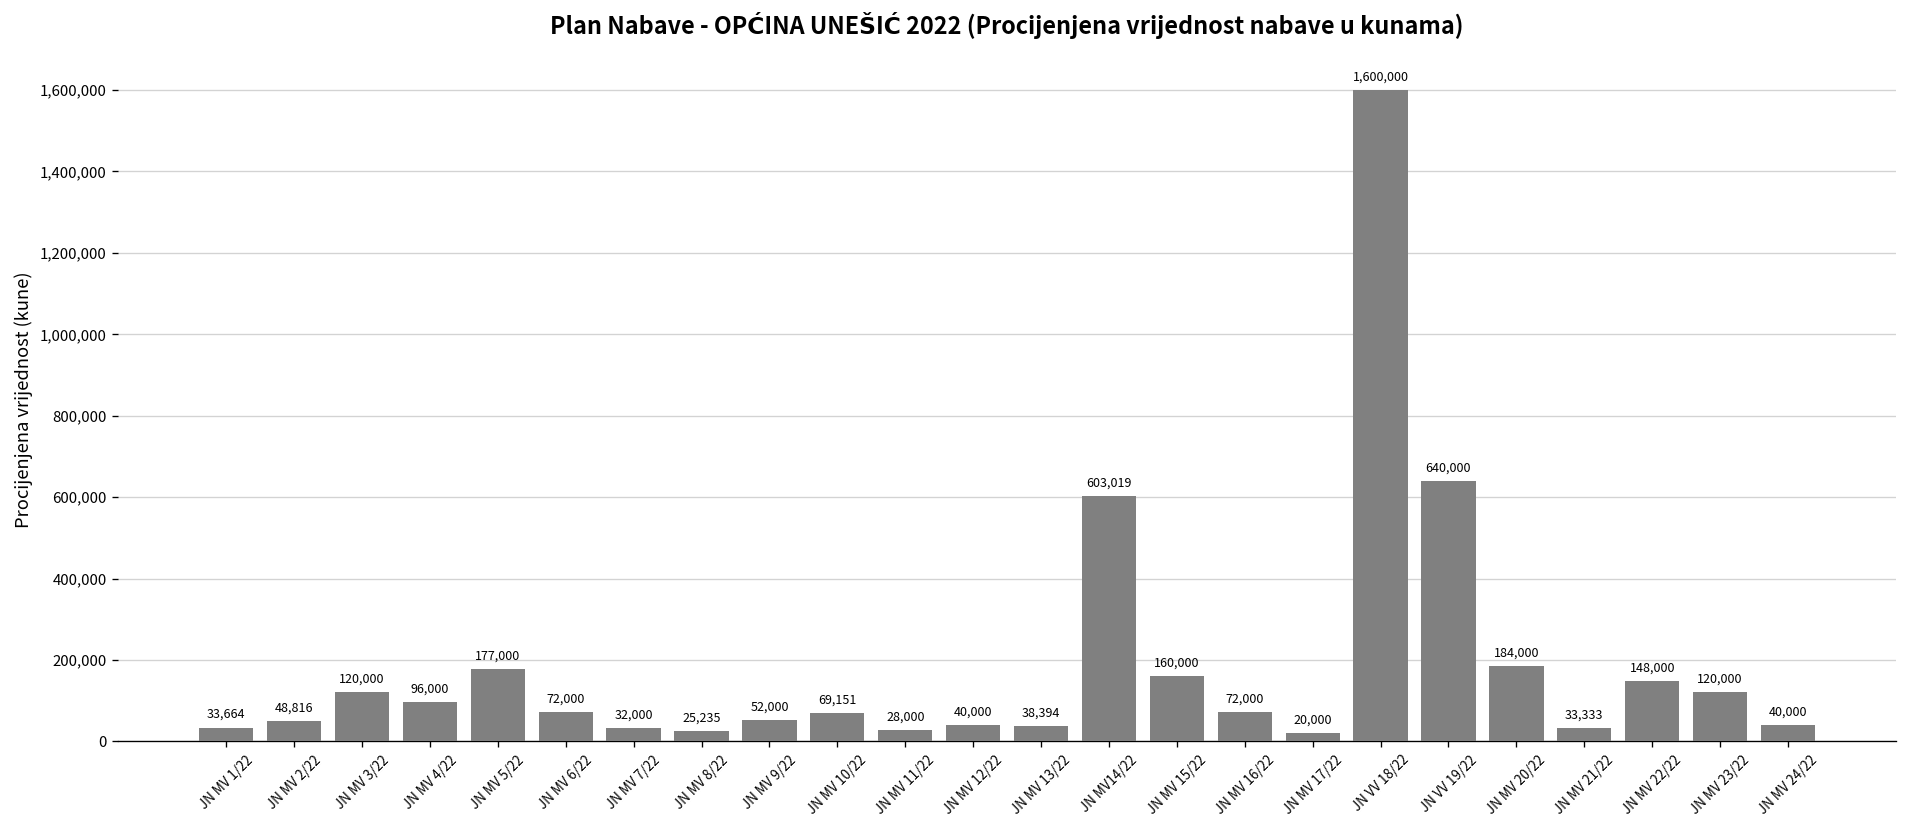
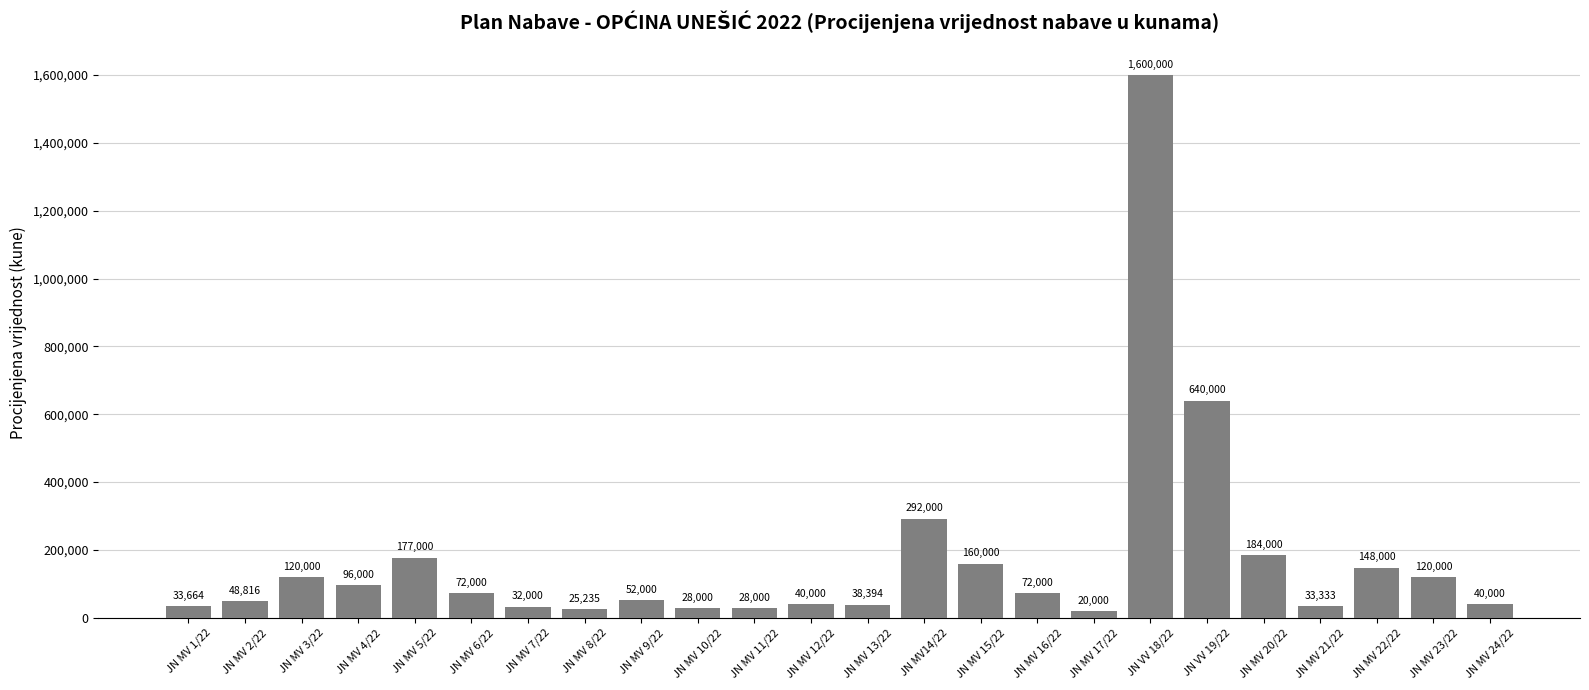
  {
    "JN MV 1/22": "33,664",
    "JN MV 2/22": "48,816",
    "JN MV 3/22": "120,000",
    "JN MV 4/22": "96,000",
    "JN MV 5/22": "177,000",
    "JN MV 6/22": "72,000",
    "JN MV 7/22": "32,000",
    "JN MV 8/22": "25,235",
    "JN MV 9/22": "52,000",
-   "JN MV 10/22": "69,151",
+   "JN MV 10/22": "28,000",
    "JN MV 11/22": "28,000",
    "JN MV 12/22": "40,000",
    "JN MV 13/22": "38,394",
-   "JN MV14/22": "603,019",
+   "JN MV14/22": "292,000",
    "JN MV 15/22": "160,000",
    "JN MV 16/22": "72,000",
    "JN MV 17/22": "20,000",
    "JN VV 18/22": "1,600,000",
    "JN VV 19/22": "640,000",
    "JN MV 20/22": "184,000",
    "JN MV 21/22": "33,333",
    "JN MV 22/22": "148,000",
    "JN MV 23/22": "120,000",
    "JN MV 24/22": "40,000"
  }
